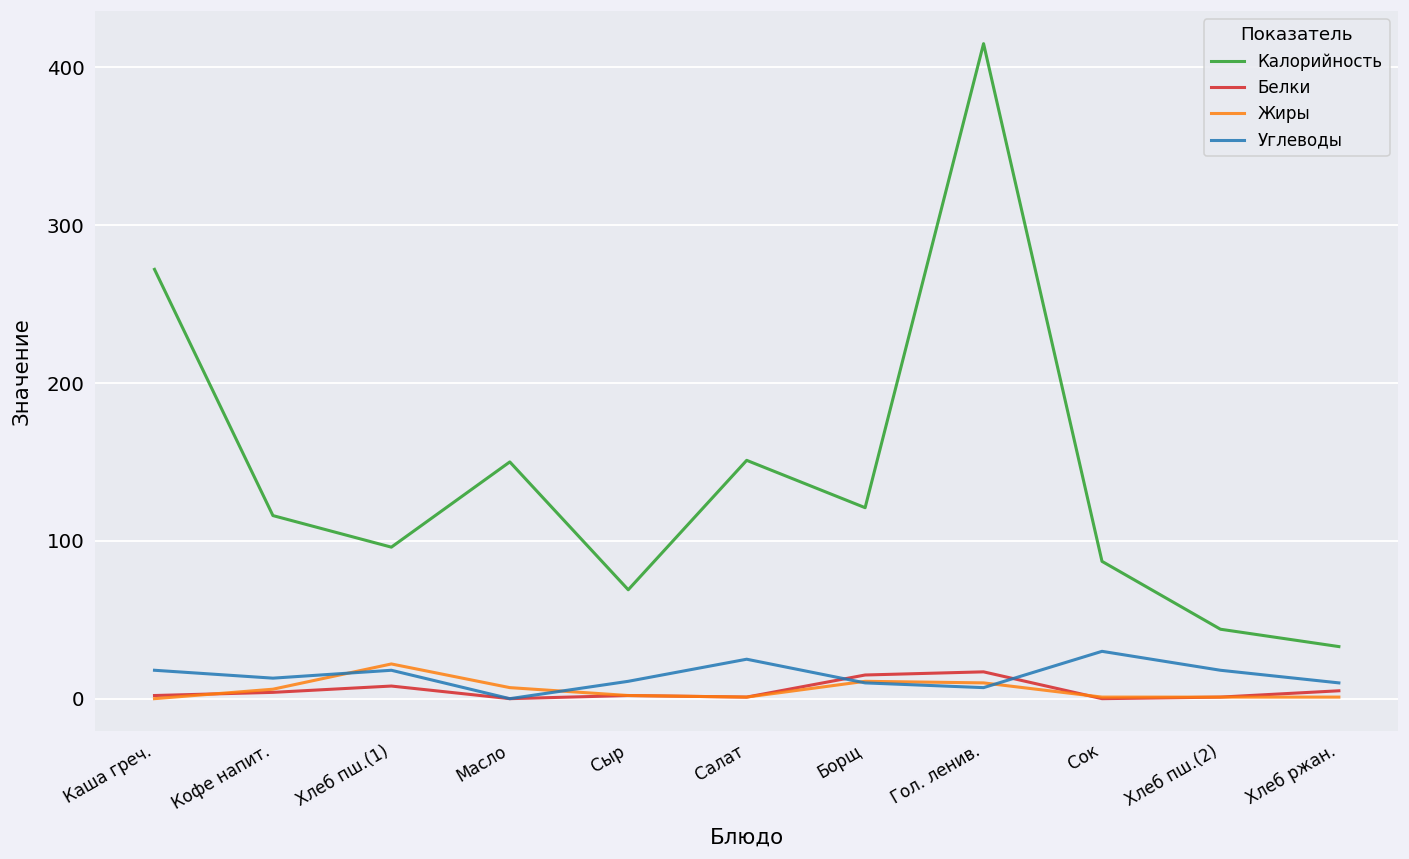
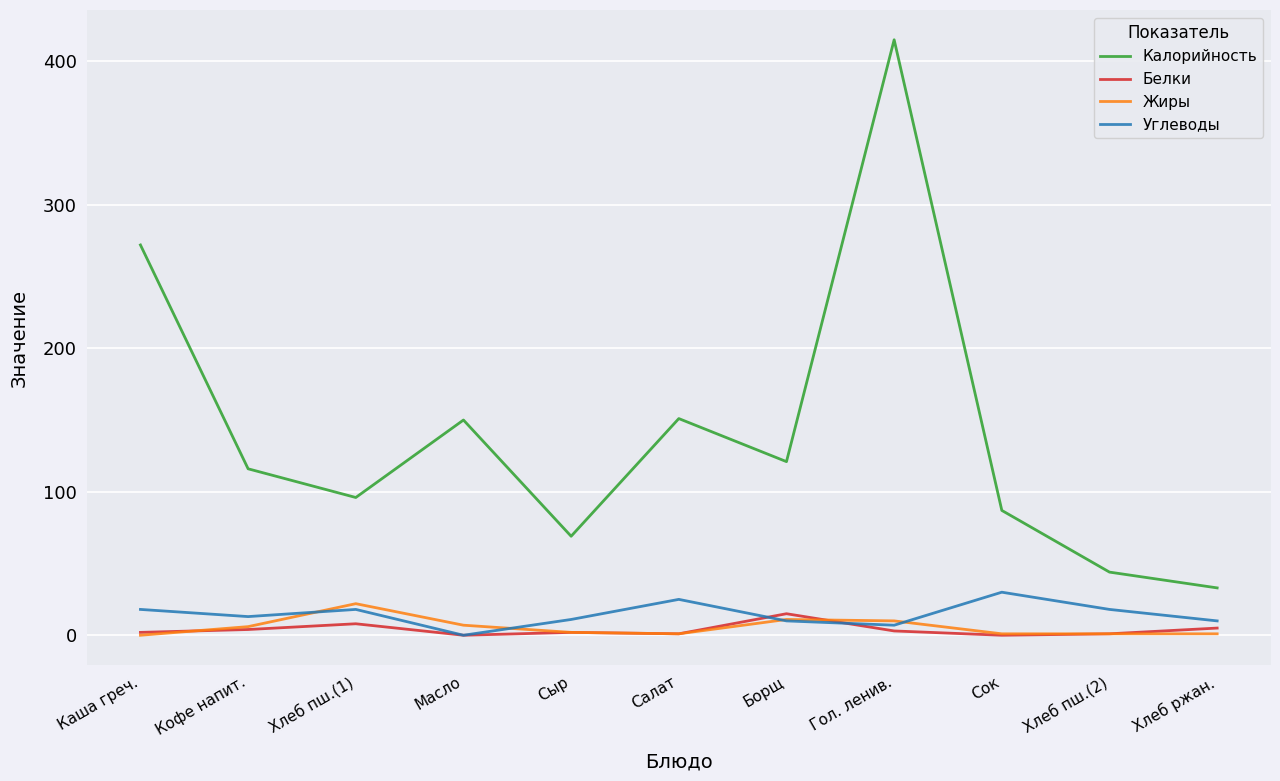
  {
    "Калорийность": {
      "Каша греч.": 272,
      "Кофе напит.": 116,
      "Хлеб пш.(1)": 96,
      "Масло": 150,
      "Сыр": 69,
      "Салат": 151,
      "Борщ": 121,
      "Гол. ленив.": 415,
      "Сок": 87,
      "Хлеб пш.(2)": 44,
      "Хлеб ржан.": 33
    },
    "Белки": {
      "Каша греч.": 2,
      "Кофе напит.": 4,
      "Хлеб пш.(1)": 8,
      "Борщ": 15,
-     "Гол. ленив.": 17,
+     "Гол. ленив.": 3,
      "Хлеб ржан.": 5
    },
    "Жиры": {
      "Каша греч.": 0,
      "Кофе напит.": 6,
      "Хлеб пш.(1)": 22,
      "Масло": 7,
      "Гол. ленив.": 10,
      "Хлеб ржан.": 1
    },
    "Углеводы": {
      "Каша греч.": 18,
      "Кофе напит.": 13,
      "Хлеб пш.(1)": 18,
      "Сыр": 11,
      "Салат": 25,
      "Гол. ленив.": 7,
      "Сок": 30,
      "Хлеб пш.(2)": 18,
      "Хлеб ржан.": 10
    }
  }
